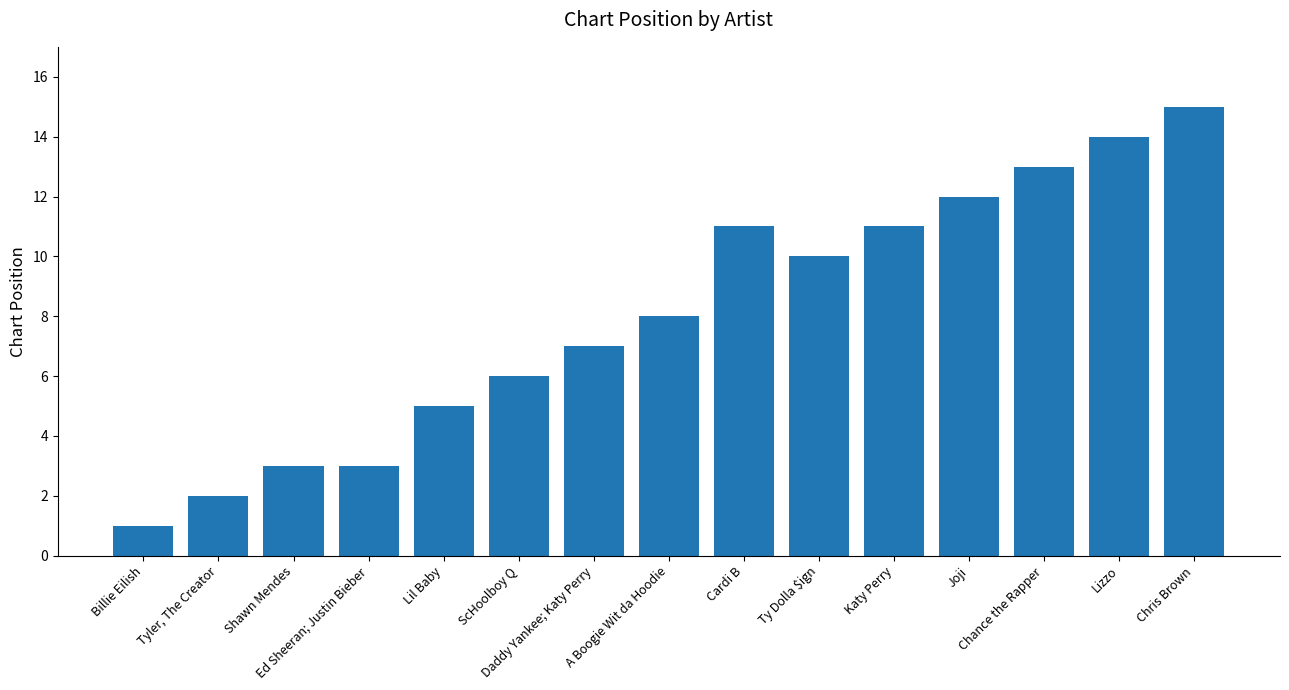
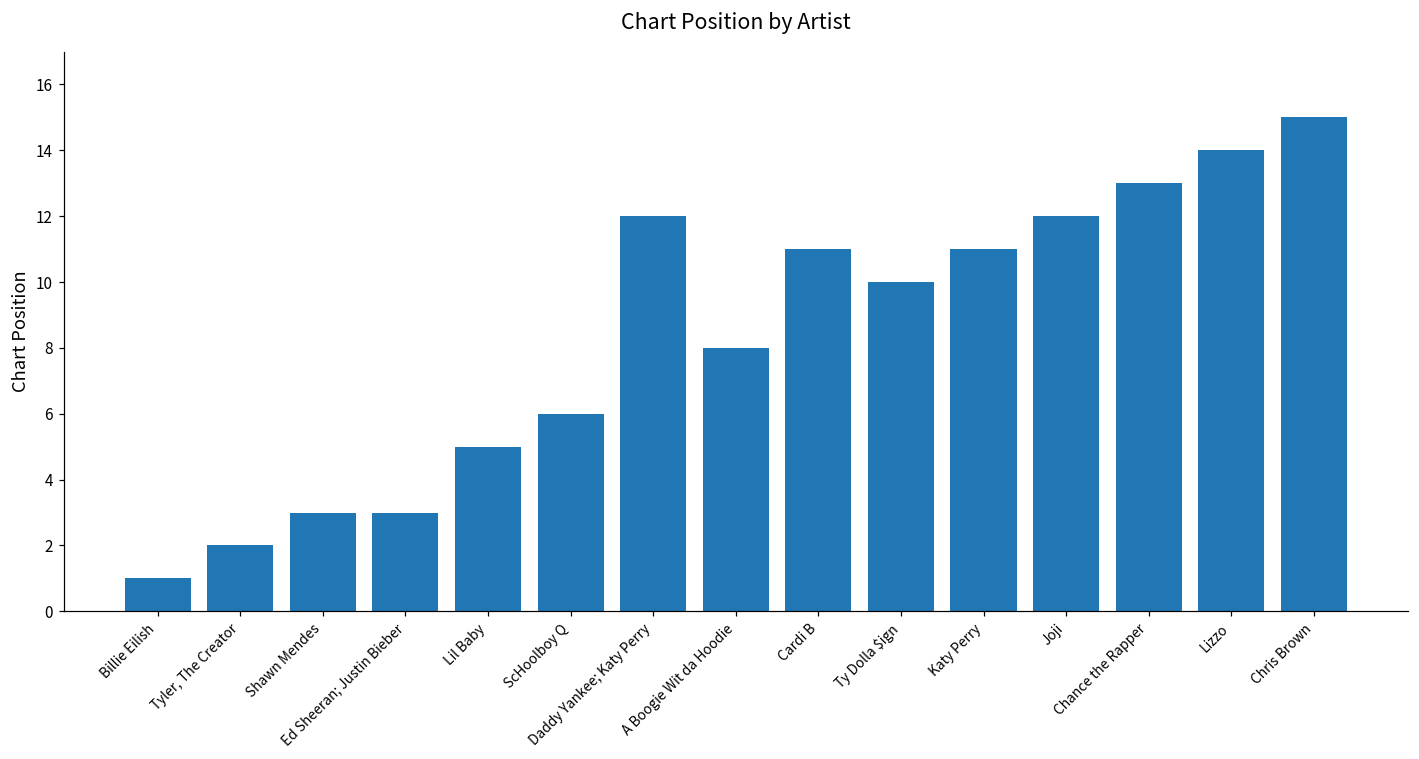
  {
    "Billie Eilish": 1,
    "Tyler, The Creator": 2,
    "Shawn Mendes": 3,
    "Ed Sheeran; Justin Bieber": 3,
    "Lil Baby": 5,
    "ScHoolboy Q": 6,
-   "Daddy Yankee; Katy Perry": 7,
+   "Daddy Yankee; Katy Perry": 12,
    "A Boogie Wit da Hoodie": 8,
    "Cardi B": 11,
    "Ty Dolla $ign": 10,
    "Katy Perry": 11,
    "Joji": 12,
    "Chance the Rapper": 13,
    "Lizzo": 14,
    "Chris Brown": 15
  }
